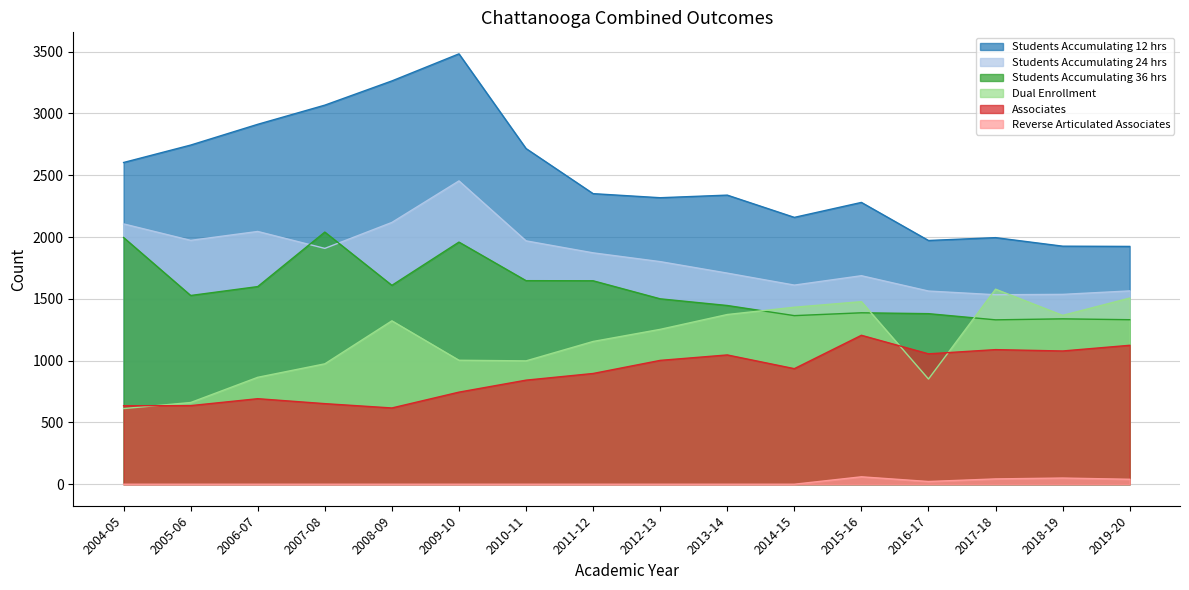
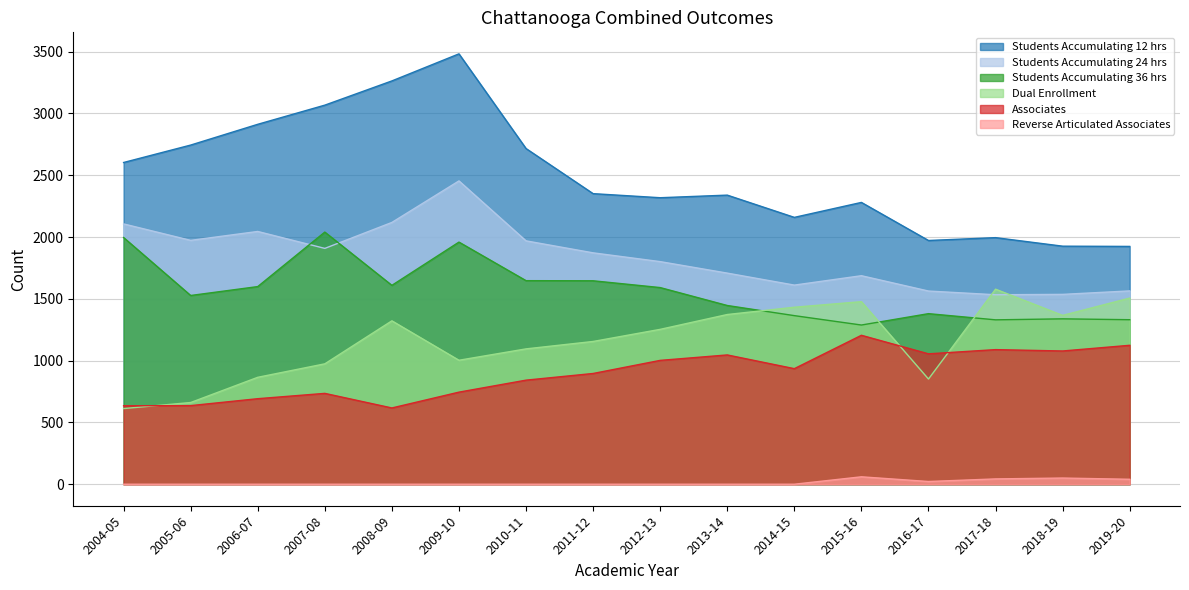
  {
    "Students Accumulating 12 hrs": {
      "2004-05": 2600,
      "2005-06": 2740,
      "2006-07": 2910,
      "2007-08": 3070,
      "2008-09": 3260,
      "2009-10": 3480,
      "2010-11": 2720,
      "2011-12": 2350,
      "2012-13": 2320,
      "2013-14": 2340,
      "2014-15": 2160,
      "2015-16": 2280,
      "2016-17": 1970,
      "2017-18": 2000,
      "2018-19": 1930,
      "2019-20": 1920
    },
    "Students Accumulating 24 hrs": {
      "2004-05": 2110,
      "2005-06": 1970,
      "2006-07": 2050,
      "2007-08": 1910,
      "2008-09": 2120,
      "2009-10": 2450,
      "2010-11": 1970,
      "2011-12": 1870,
      "2012-13": 1800,
      "2013-14": 1710,
      "2014-15": 1610,
      "2015-16": 1690,
      "2016-17": 1560,
      "2017-18": 1530,
      "2018-19": 1540,
      "2019-20": 1560
    },
    "Students Accumulating 36 hrs": {
      "2004-05": 2000,
      "2005-06": 1530,
      "2006-07": 1600,
      "2007-08": 2040,
      "2008-09": 1610,
      "2009-10": 1960,
      "2010-11": 1650,
      "2011-12": 1650,
-     "2012-13": 1500,
+     "2012-13": 1590,
      "2013-14": 1450,
      "2014-15": 1360,
-     "2015-16": 1390,
+     "2015-16": 1290,
      "2016-17": 1380,
      "2017-18": 1330,
      "2018-19": 1340,
      "2019-20": 1330
    },
    "Dual Enrollment": {
      "2004-05": 610,
      "2005-06": 660,
      "2006-07": 870,
      "2007-08": 970,
      "2008-09": 1320,
      "2009-10": 1000,
-     "2010-11": 1000,
+     "2010-11": 1100,
      "2011-12": 1160,
      "2012-13": 1250,
      "2013-14": 1370,
      "2014-15": 1430,
      "2015-16": 1480,
      "2016-17": 850,
      "2017-18": 1580,
      "2018-19": 1370,
      "2019-20": 1510
    },
    "Associates": {
      "2004-05": 640,
      "2005-06": 640,
      "2006-07": 690,
-     "2007-08": 650,
+     "2007-08": 740,
      "2008-09": 620,
      "2009-10": 750,
      "2010-11": 840,
      "2011-12": 900,
      "2012-13": 1000,
      "2013-14": 1050,
      "2014-15": 940,
      "2015-16": 1210,
      "2016-17": 1060,
      "2017-18": 1090,
      "2018-19": 1080,
      "2019-20": 1120
    },
    "Reverse Articulated Associates": {
      "2004-05": 0,
      "2005-06": 0,
      "2006-07": 0,
      "2007-08": 0,
      "2008-09": 0,
      "2009-10": 0,
      "2010-11": 0,
      "2011-12": 0,
      "2012-13": 0,
      "2013-14": 0,
      "2014-15": 0,
      "2015-16": 60,
      "2016-17": 20,
      "2017-18": 40,
      "2018-19": 50,
      "2019-20": 40
    }
  }
